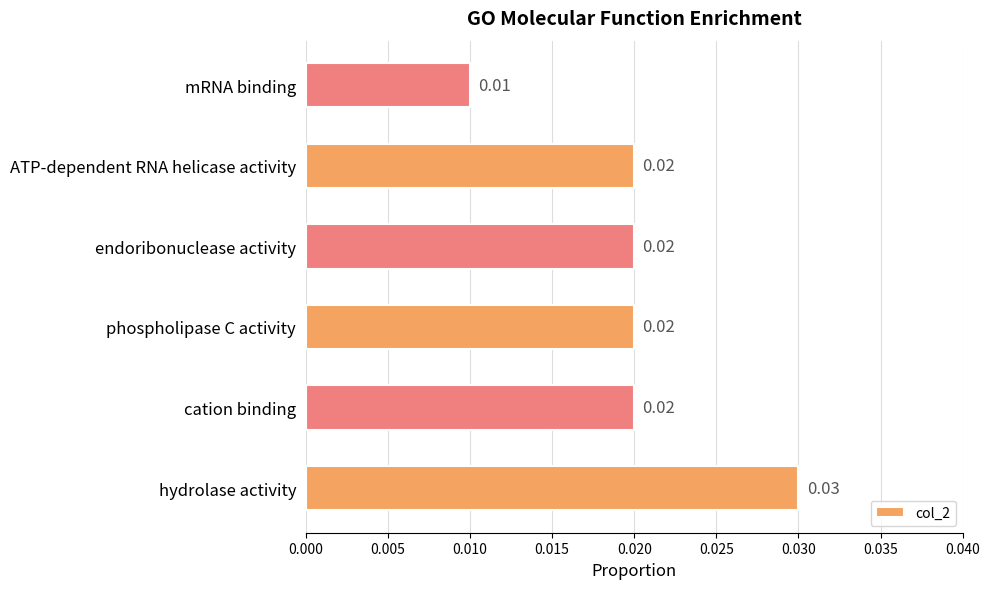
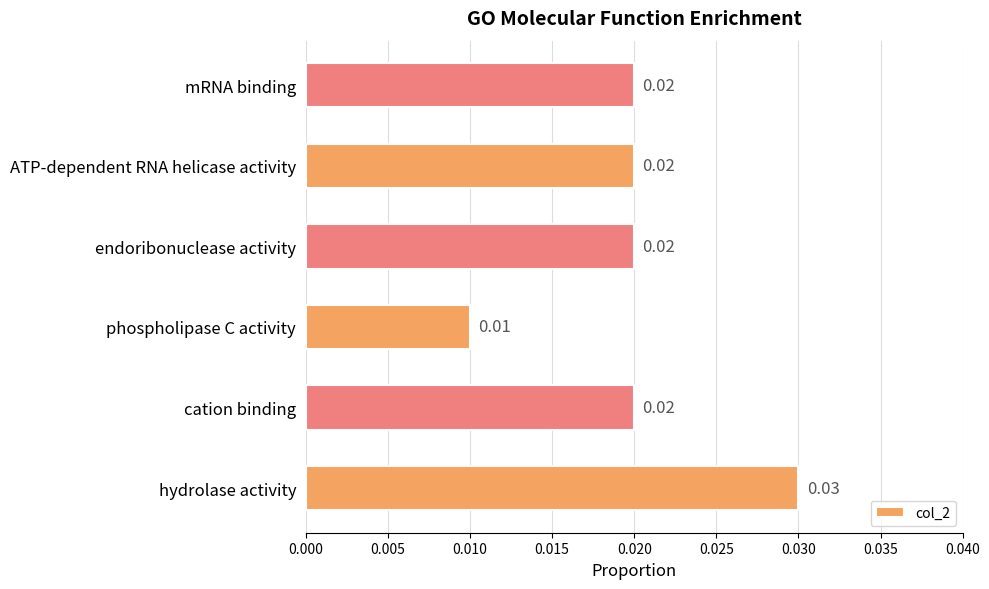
  {
-   "mRNA binding": 0.01,
+   "mRNA binding": 0.02,
    "ATP-dependent RNA helicase activity": 0.02,
    "endoribonuclease activity": 0.02,
-   "phospholipase C activity": 0.02,
+   "phospholipase C activity": 0.01,
    "cation binding": 0.02,
    "hydrolase activity": 0.03
  }
